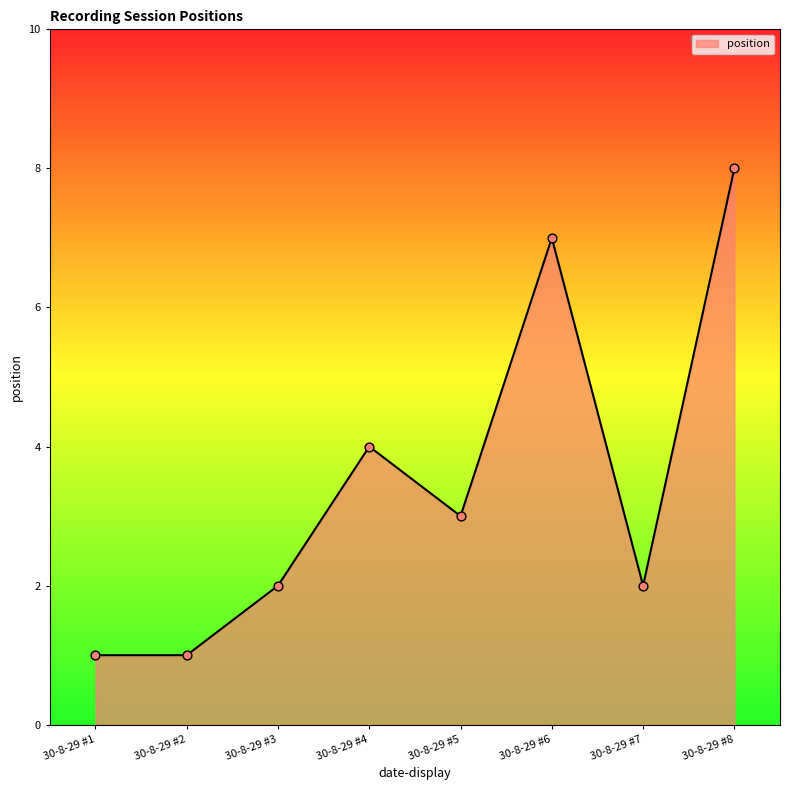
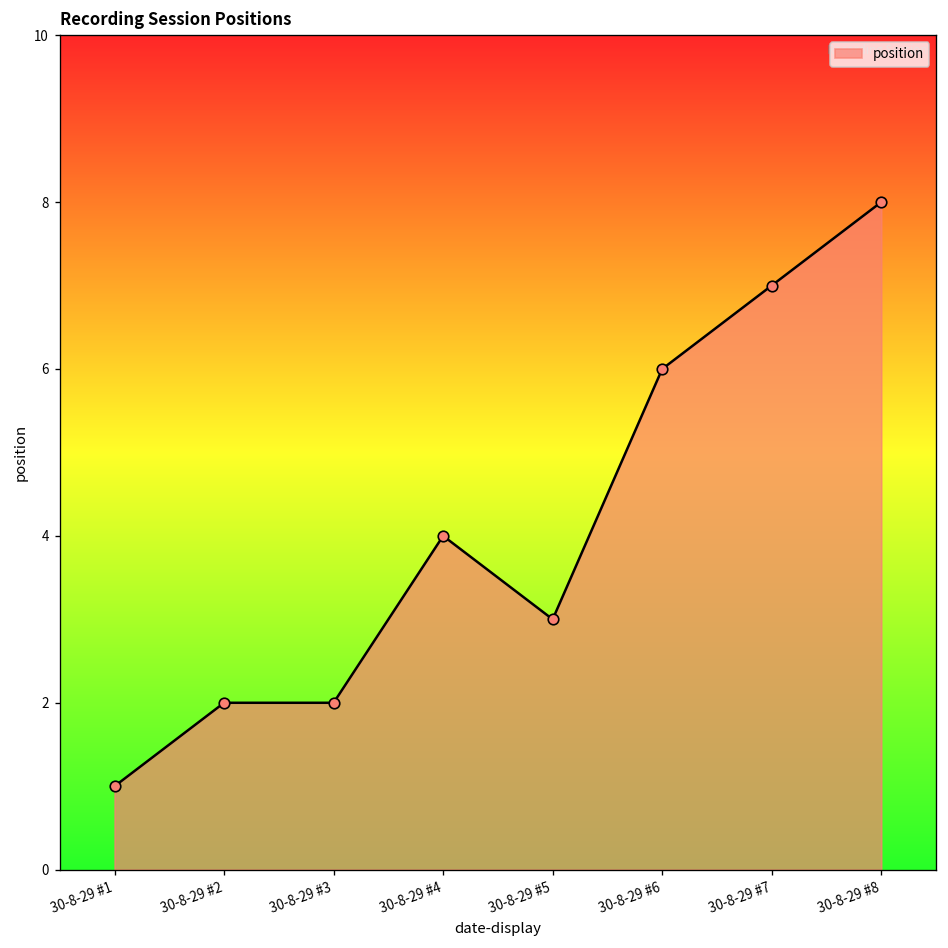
  {
    "30-8-29 #1": 1,
-   "30-8-29 #2": 1,
+   "30-8-29 #2": 2,
    "30-8-29 #3": 2,
    "30-8-29 #4": 4,
    "30-8-29 #5": 3,
-   "30-8-29 #6": 7,
-   "30-8-29 #7": 2,
+   "30-8-29 #6": 6,
+   "30-8-29 #7": 7,
    "30-8-29 #8": 8
  }
